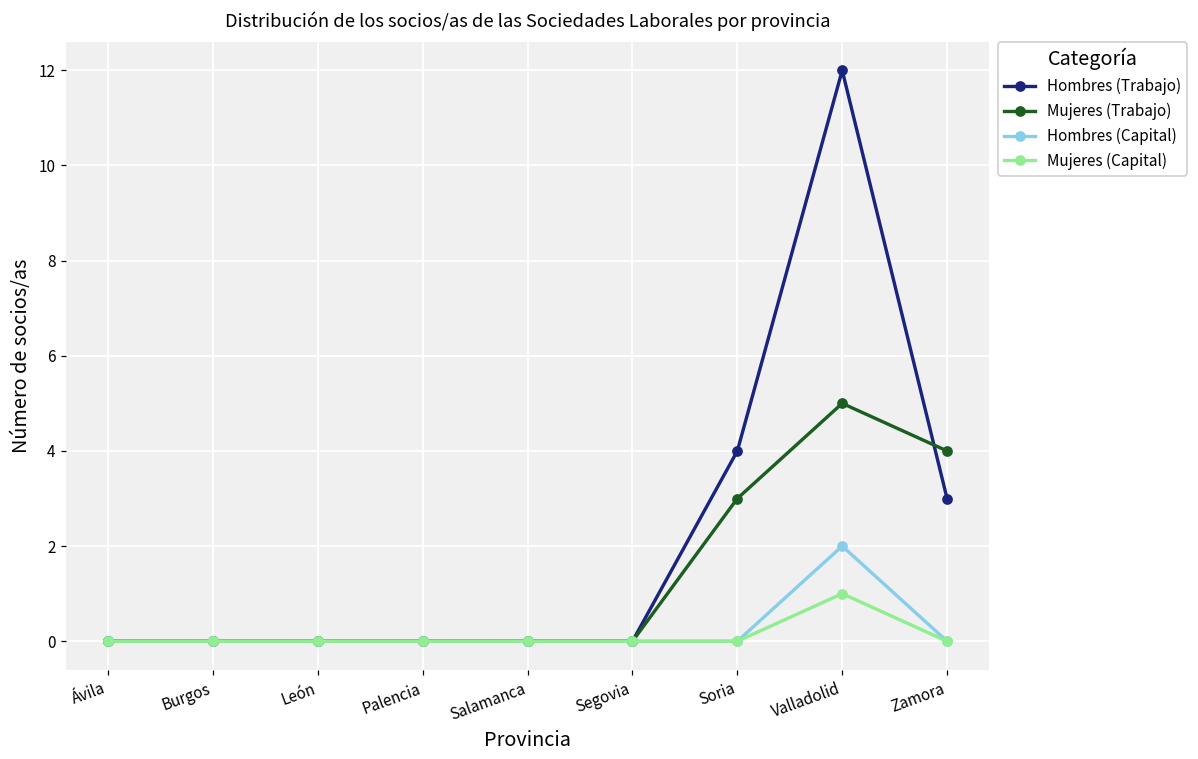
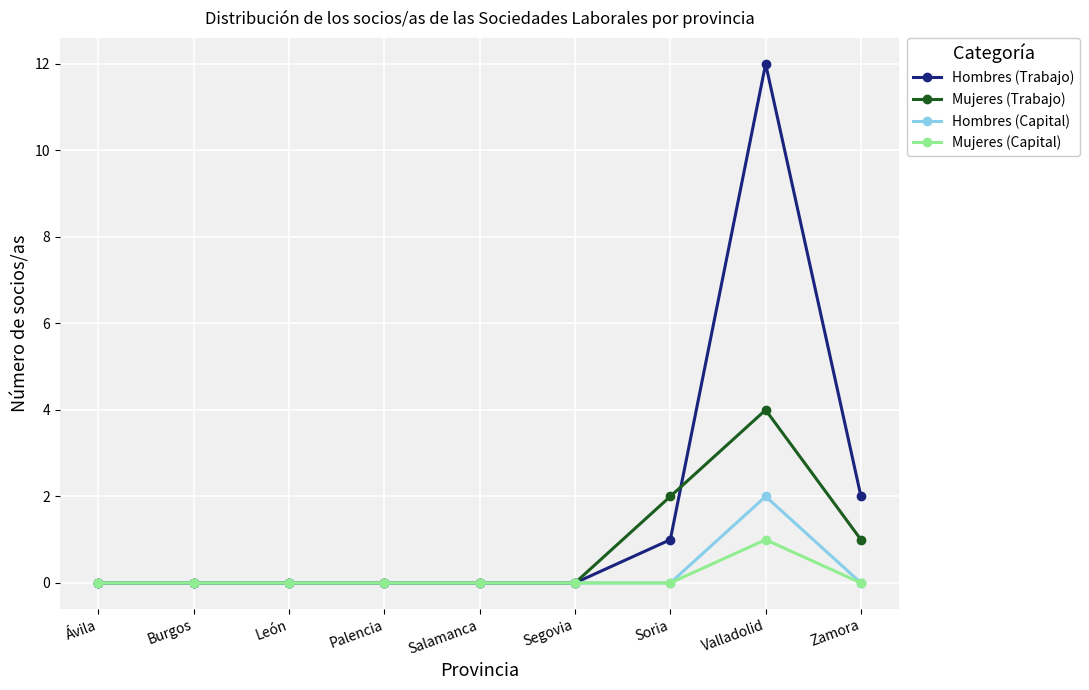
  {
    "Hombres (Trabajo)": {
-     "Soria": 4,
+     "Soria": 1,
      "Valladolid": 12,
-     "Zamora": 3
+     "Zamora": 2
    },
    "Mujeres (Trabajo)": {
-     "Soria": 3,
-     "Valladolid": 5,
-     "Zamora": 4
+     "Soria": 2,
+     "Valladolid": 4,
+     "Zamora": 1
    },
    "Hombres (Capital)": {
      "Valladolid": 2
    },
    "Mujeres (Capital)": {
      "Valladolid": 1
    }
  }
